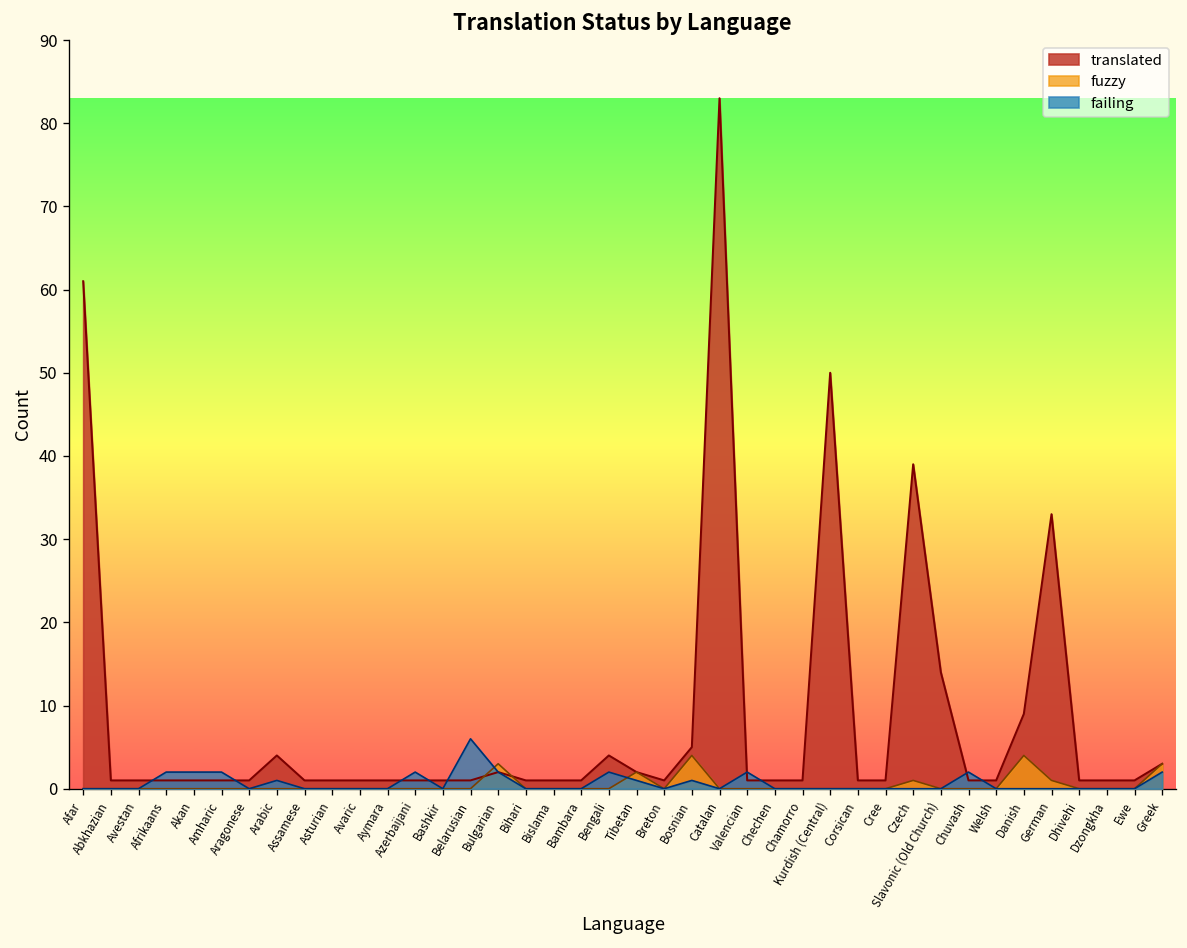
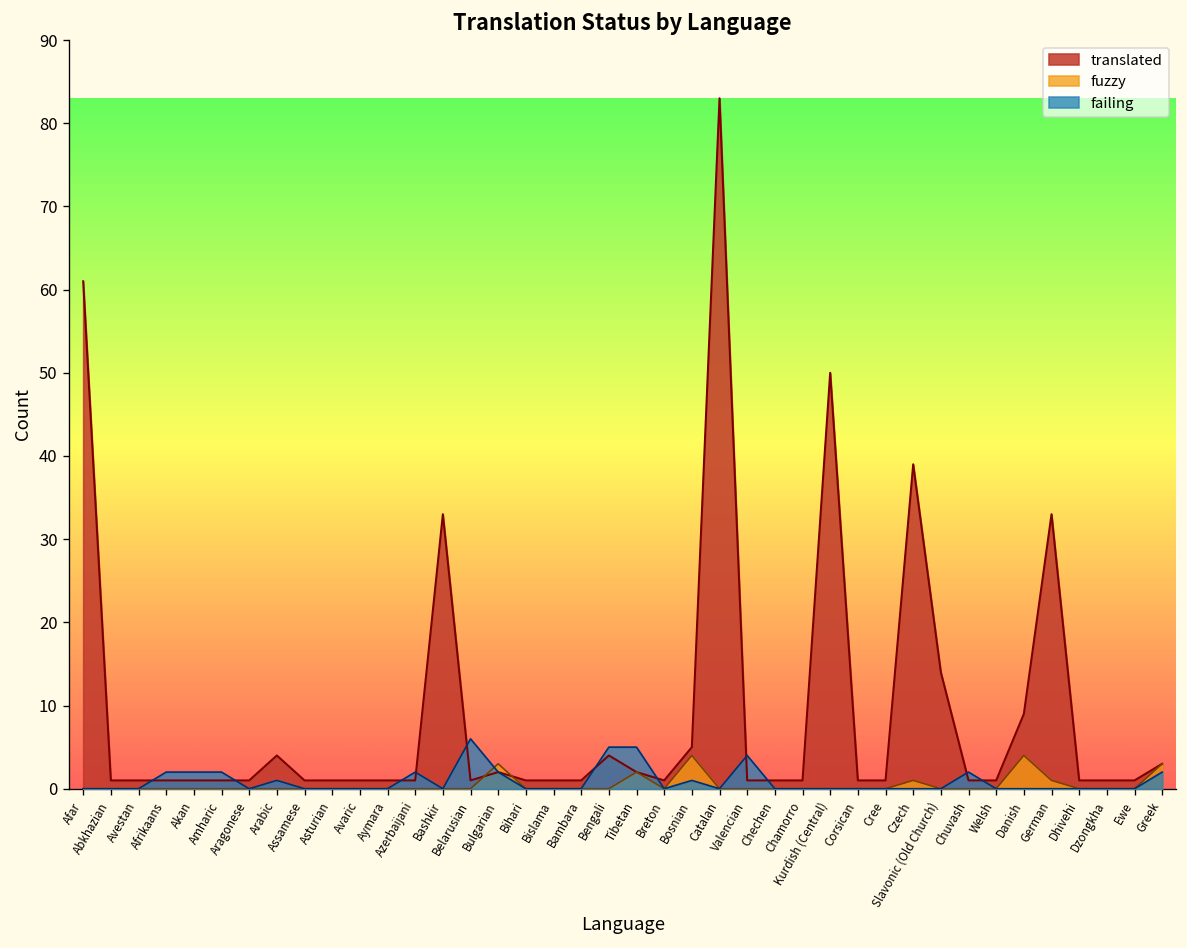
  {
    "translated": {
      "Afar": 61,
      "Abkhazian": 1,
      "Avestan": 1,
      "Afrikaans": 1,
      "Akan": 1,
      "Amharic": 1,
      "Aragonese": 1,
      "Arabic": 4,
      "Assamese": 1,
      "Asturian": 1,
      "Avaric": 1,
      "Aymara": 1,
      "Azerbaijani": 1,
-     "Bashkir": 1,
+     "Bashkir": 33,
      "Belarusian": 1,
      "Bihari": 1,
      "Bislama": 1,
      "Bambara": 1,
      "Bengali": 4,
      "Breton": 1,
      "Bosnian": 5,
      "Catalan": 83,
      "Valencian": 1,
      "Chechen": 1,
      "Chamorro": 1,
      "Kurdish (Central)": 50,
      "Corsican": 1,
      "Cree": 1,
      "Czech": 39,
      "Slavonic (Old Church)": 14,
      "Chuvash": 1,
      "Welsh": 1,
      "Danish": 9,
      "German": 33,
      "Dhivehi": 1,
      "Dzongkha": 1,
      "Ewe": 1
    },
    "fuzzy": {
      "Afrikaans": 0,
      "Akan": 0,
      "Amharic": 0,
      "Arabic": 0,
      "Azerbaijani": 0,
      "Belarusian": 0,
      "Bulgarian": 3,
      "Bengali": 0,
      "Bosnian": 4,
      "Valencian": 0,
      "Czech": 1,
      "Chuvash": 0,
      "Danish": 4,
      "German": 1
    },
    "failing": {
      "Afrikaans": 2,
      "Akan": 2,
      "Amharic": 2,
      "Arabic": 1,
      "Azerbaijani": 2,
      "Belarusian": 6,
-     "Bengali": 2,
-     "Tibetan": 1,
+     "Bengali": 5,
+     "Tibetan": 5,
      "Bosnian": 1,
-     "Valencian": 2,
+     "Valencian": 4,
      "Czech": 0,
      "Chuvash": 2,
      "Danish": 0,
      "German": 0,
      "Greek": 2
    }
  }
